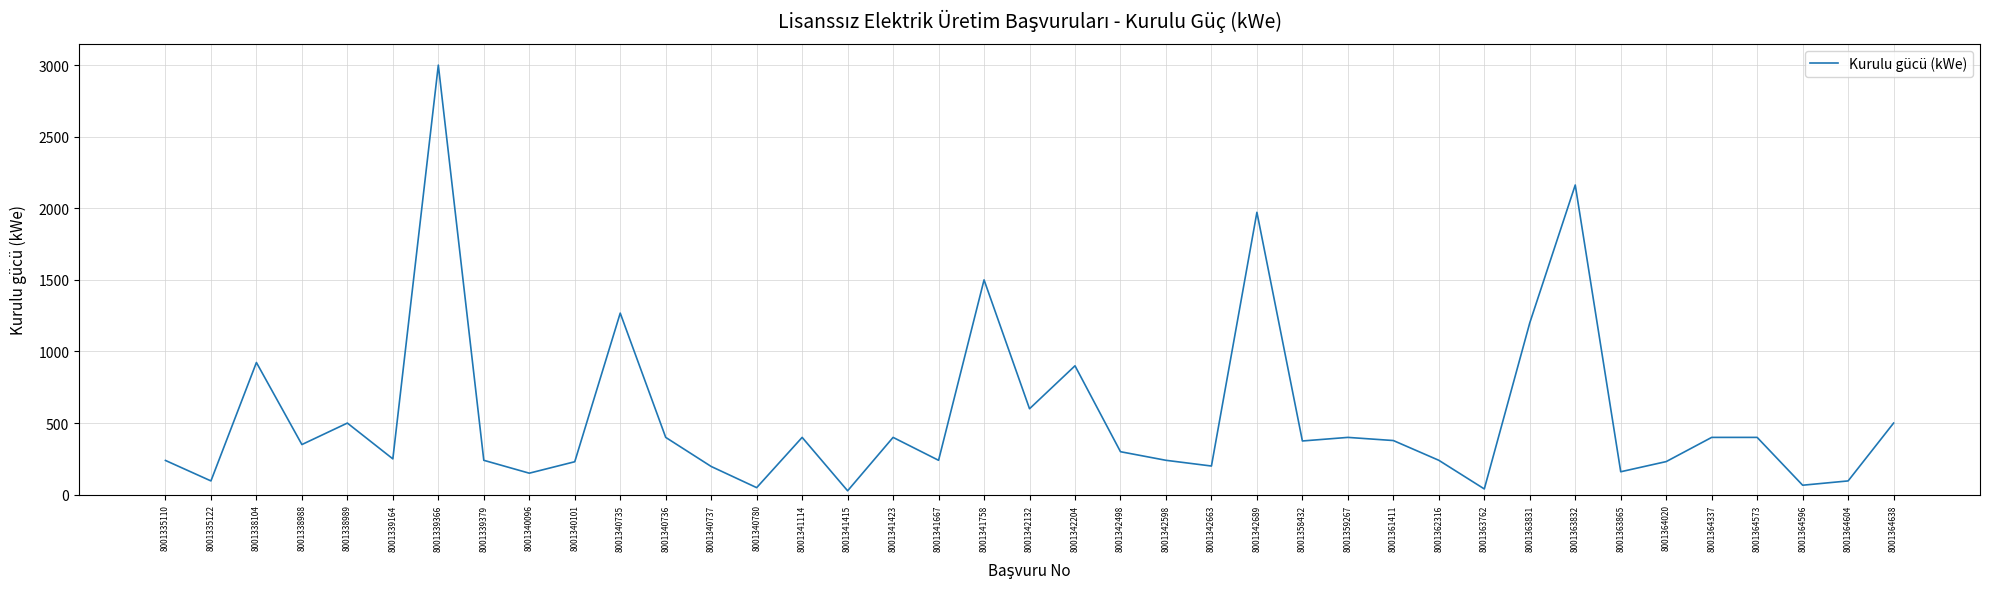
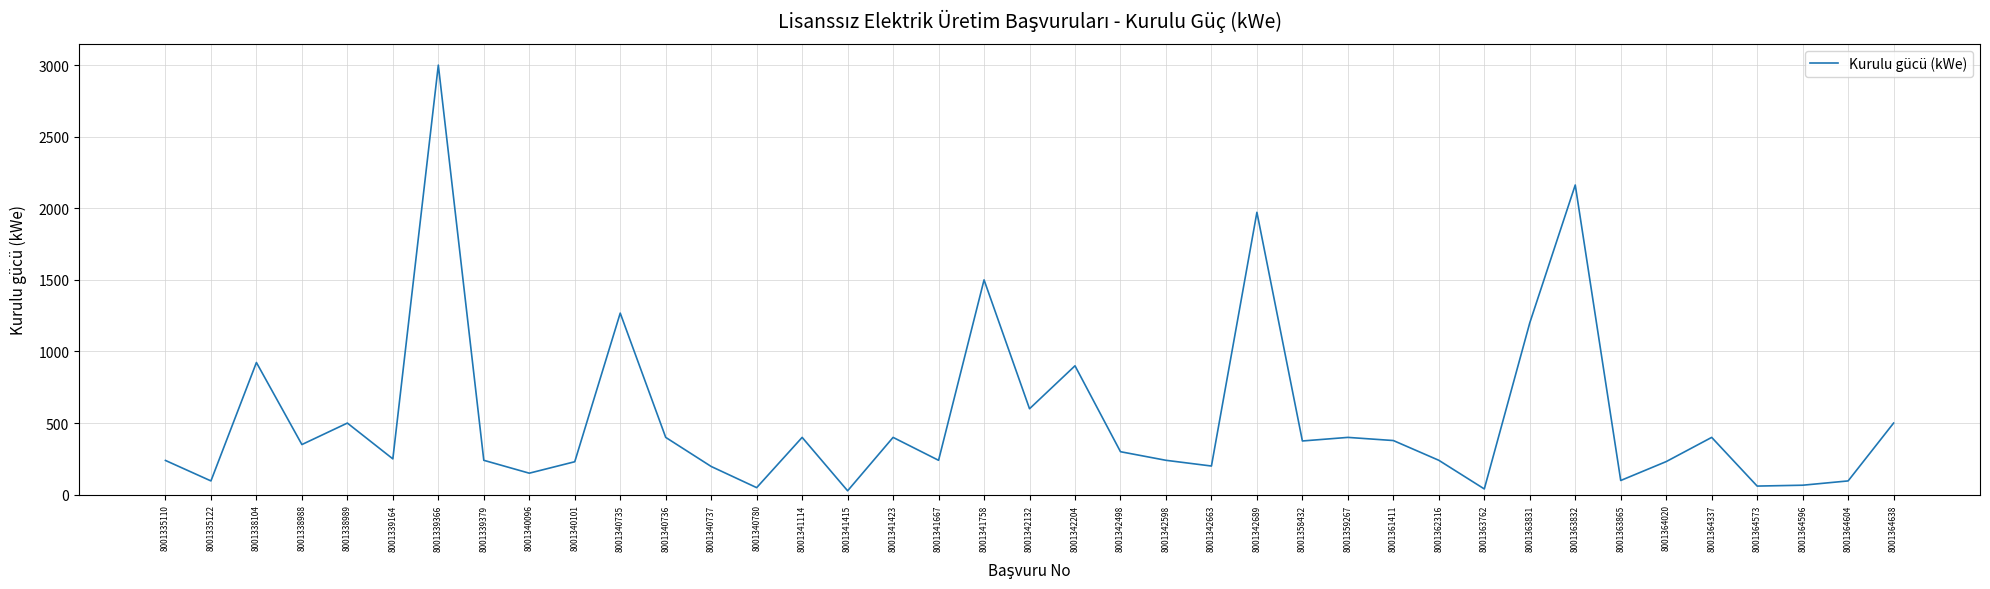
  {
    "8001335110": 240,
    "8001335122": 100,
    "8001338104": 920,
    "8001338988": 350,
    "8001338989": 500,
    "8001339164": 250,
    "8001339366": 3000,
    "8001339379": 240,
    "8001340096": 150,
    "8001340101": 230,
    "8001340735": 1270,
    "8001340736": 400,
    "8001340737": 200,
    "8001340780": 50,
    "8001341114": 400,
    "8001341415": 30,
    "8001341423": 400,
    "8001341667": 240,
    "8001341758": 1500,
    "8001342132": 600,
    "8001342204": 900,
    "8001342498": 300,
    "8001342598": 240,
    "8001342663": 200,
    "8001342689": 1970,
    "8001358432": 380,
    "8001359267": 400,
    "8001361411": 380,
    "8001362316": 240,
    "8001363762": 40,
    "8001363831": 1200,
    "8001363832": 2160,
-   "8001363865": 160,
+   "8001363865": 100,
    "8001364020": 230,
    "8001364337": 400,
-   "8001364573": 400,
+   "8001364573": 60,
    "8001364596": 70,
    "8001364604": 100,
    "8001364638": 500
  }
